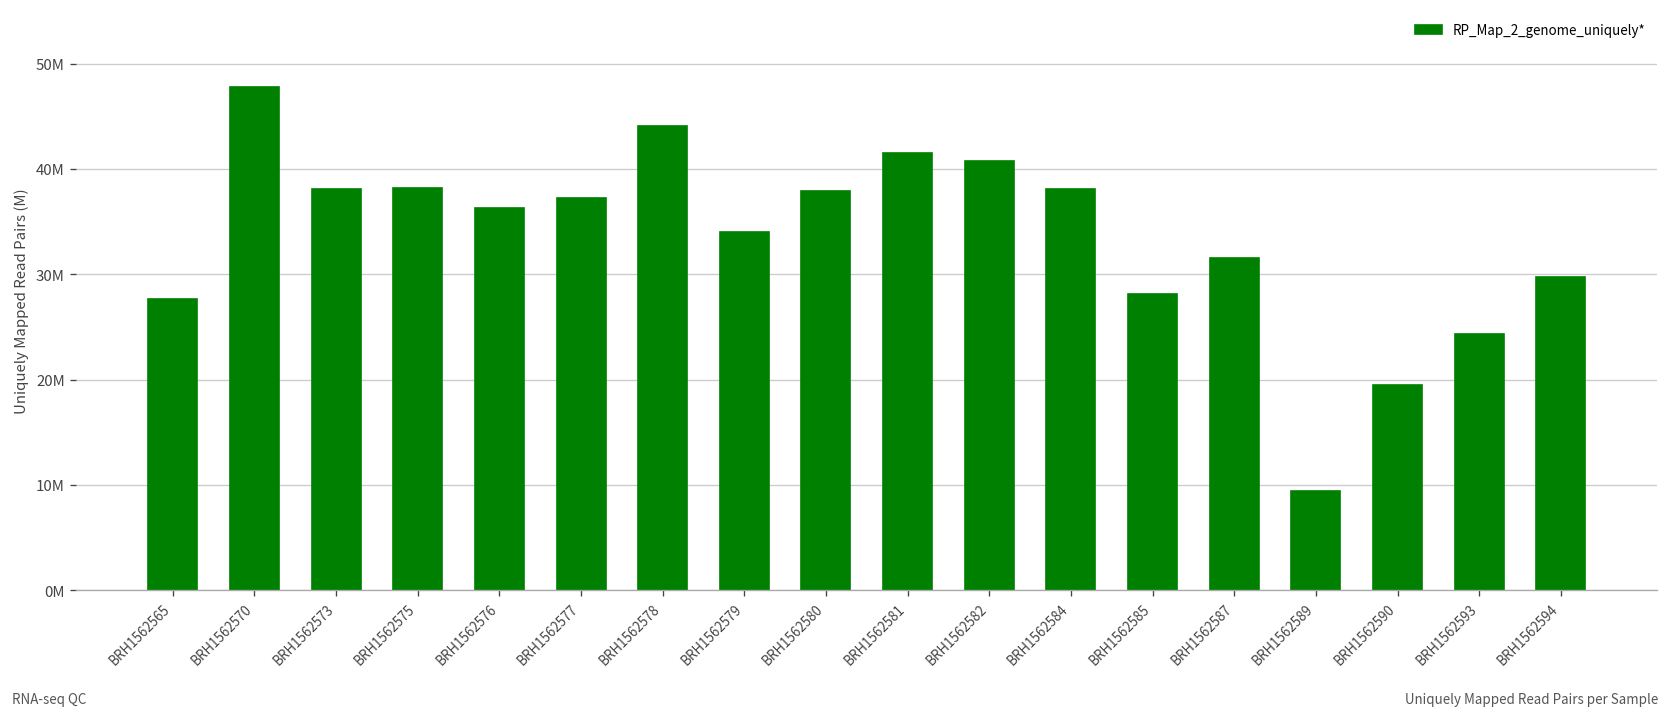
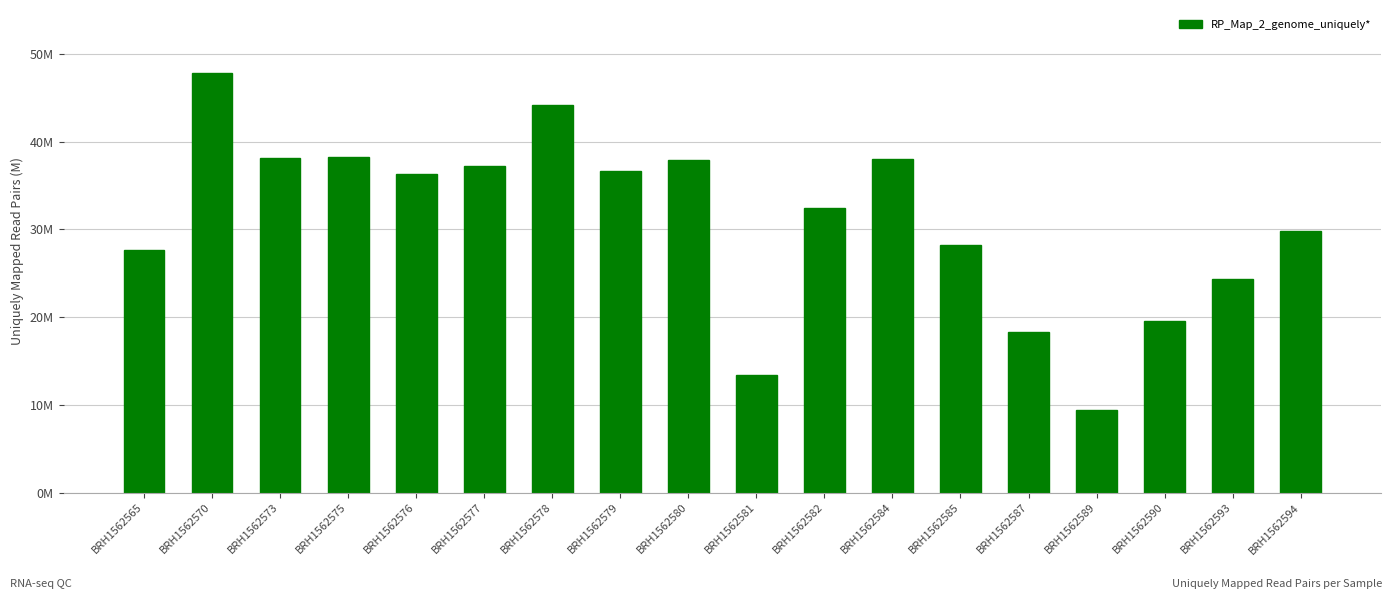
  {
    "BRH1562565": 28000000,
    "BRH1562570": 48000000,
    "BRH1562573": 38000000,
    "BRH1562575": 38000000,
    "BRH1562576": 36000000,
    "BRH1562577": 37000000,
    "BRH1562578": 44000000,
-   "BRH1562579": 34000000,
+   "BRH1562579": 37000000,
    "BRH1562580": 38000000,
-   "BRH1562581": 41000000,
-   "BRH1562582": 41000000,
+   "BRH1562581": 13000000,
+   "BRH1562582": 32000000,
    "BRH1562584": 38000000,
    "BRH1562585": 28000000,
-   "BRH1562587": 32000000,
+   "BRH1562587": 18000000,
    "BRH1562589": 9000000,
    "BRH1562590": 20000000,
    "BRH1562593": 24000000,
    "BRH1562594": 30000000
  }
